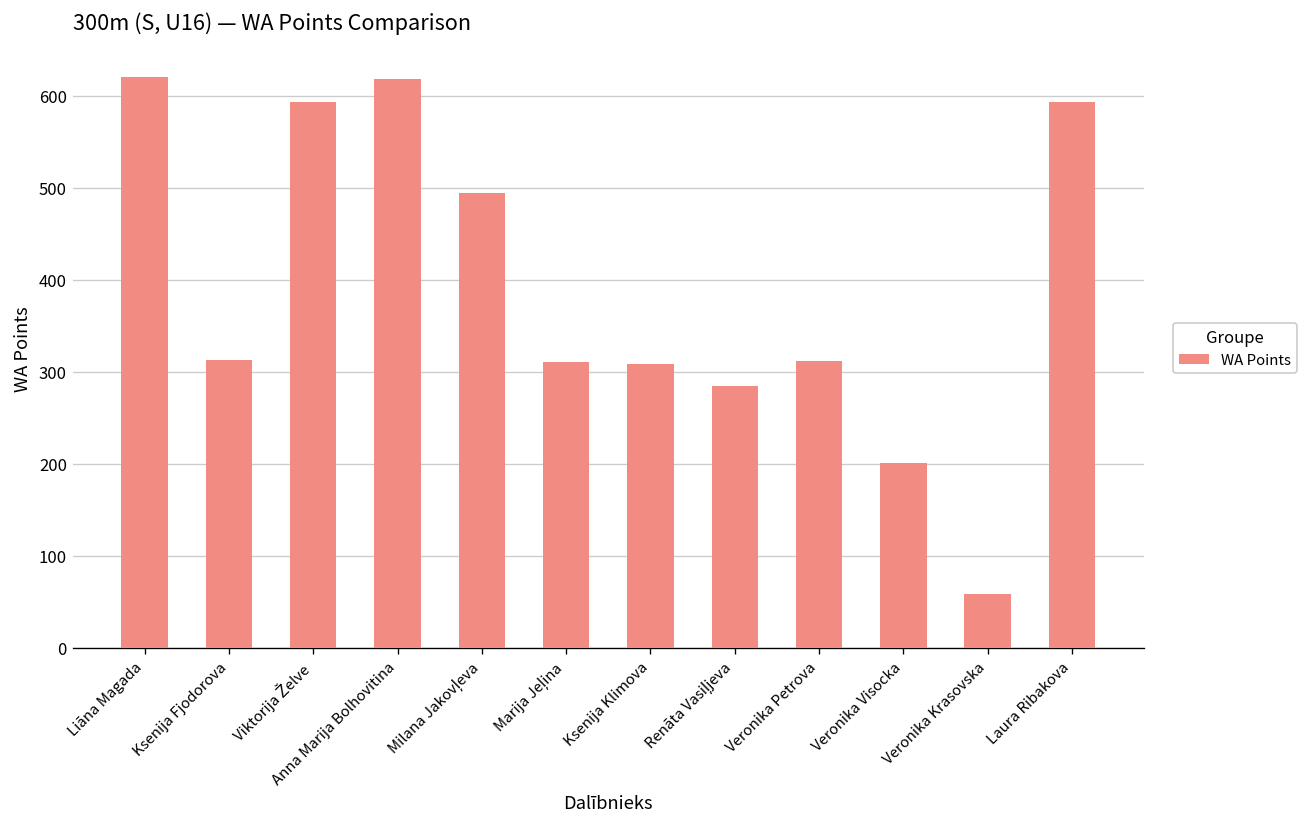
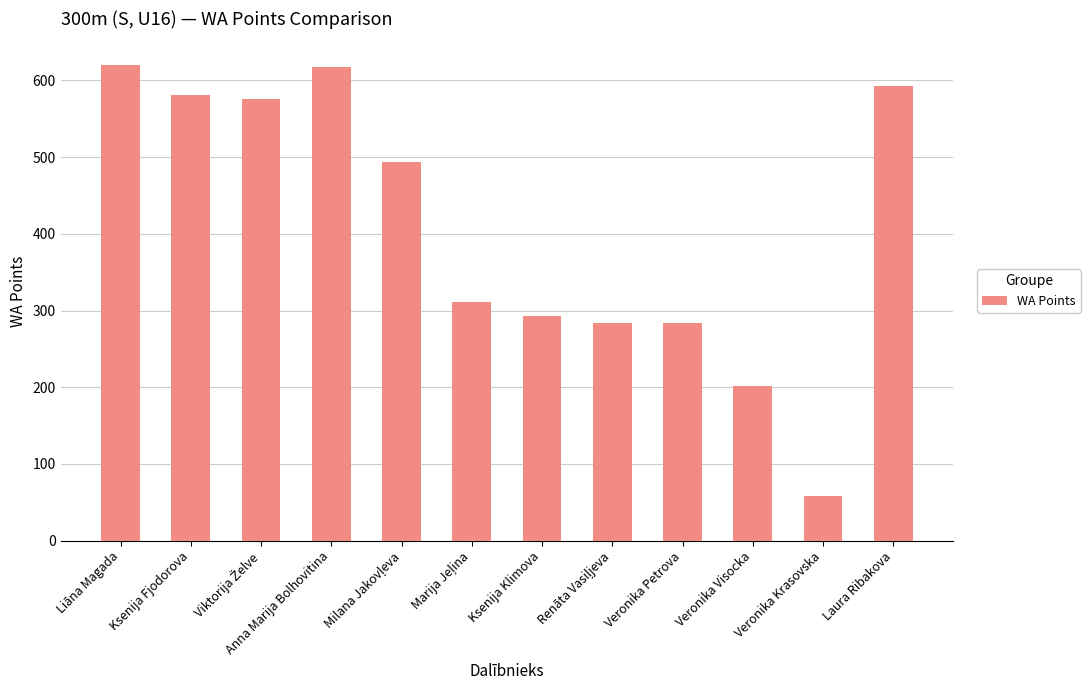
  {
    "Liāna Magada": 620,
-   "Ksenija Fjodorova": 310,
-   "Viktorija Želve": 590,
+   "Ksenija Fjodorova": 580,
+   "Viktorija Želve": 580,
    "Anna Marija Bolhovitina": 620,
    "Milana Jakovļeva": 490,
    "Marija Jeļina": 310,
-   "Ksenija Klimova": 310,
+   "Ksenija Klimova": 290,
    "Renāta Vasiļjeva": 280,
-   "Veronika Petrova": 310,
+   "Veronika Petrova": 280,
    "Veronika Visocka": 200,
    "Veronika Krasovska": 60,
    "Laura Ribakova": 590
  }
